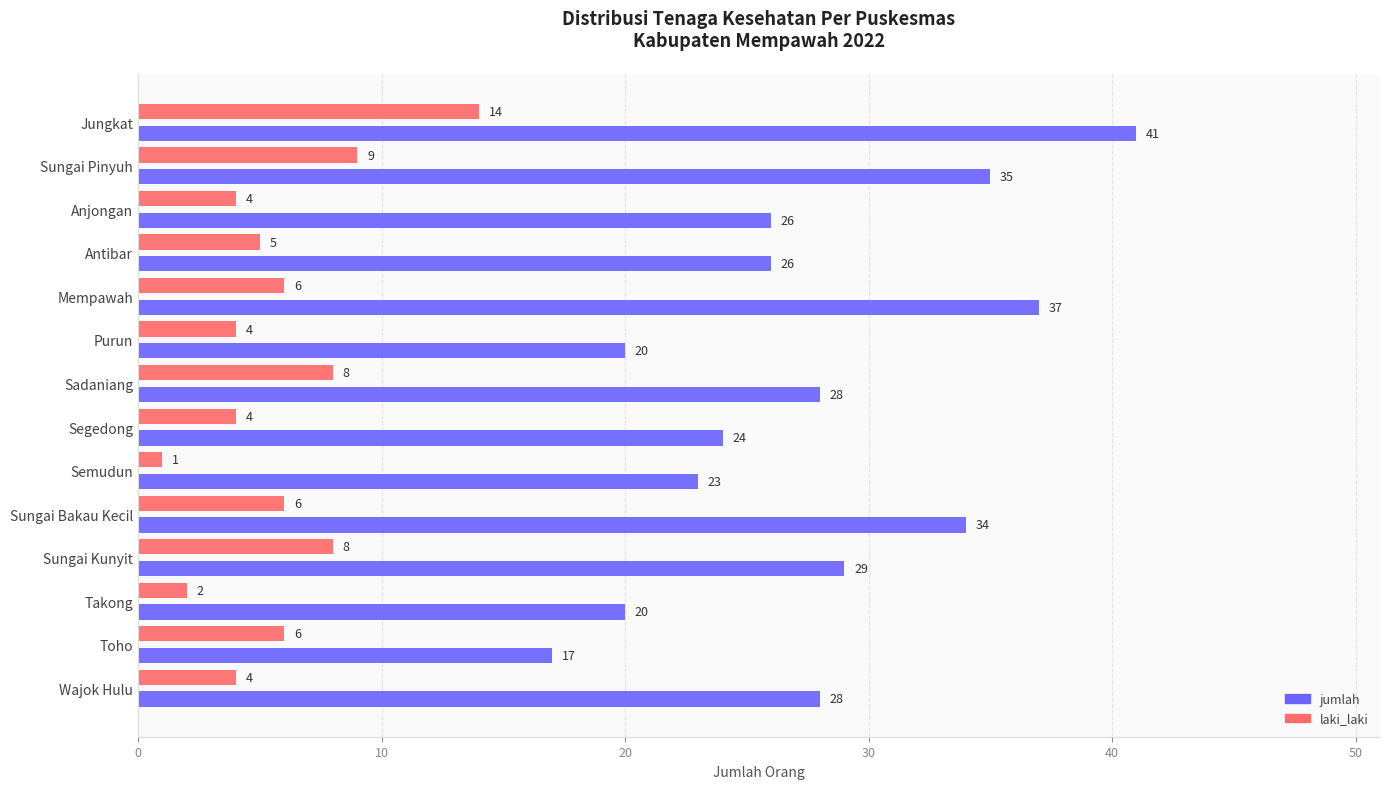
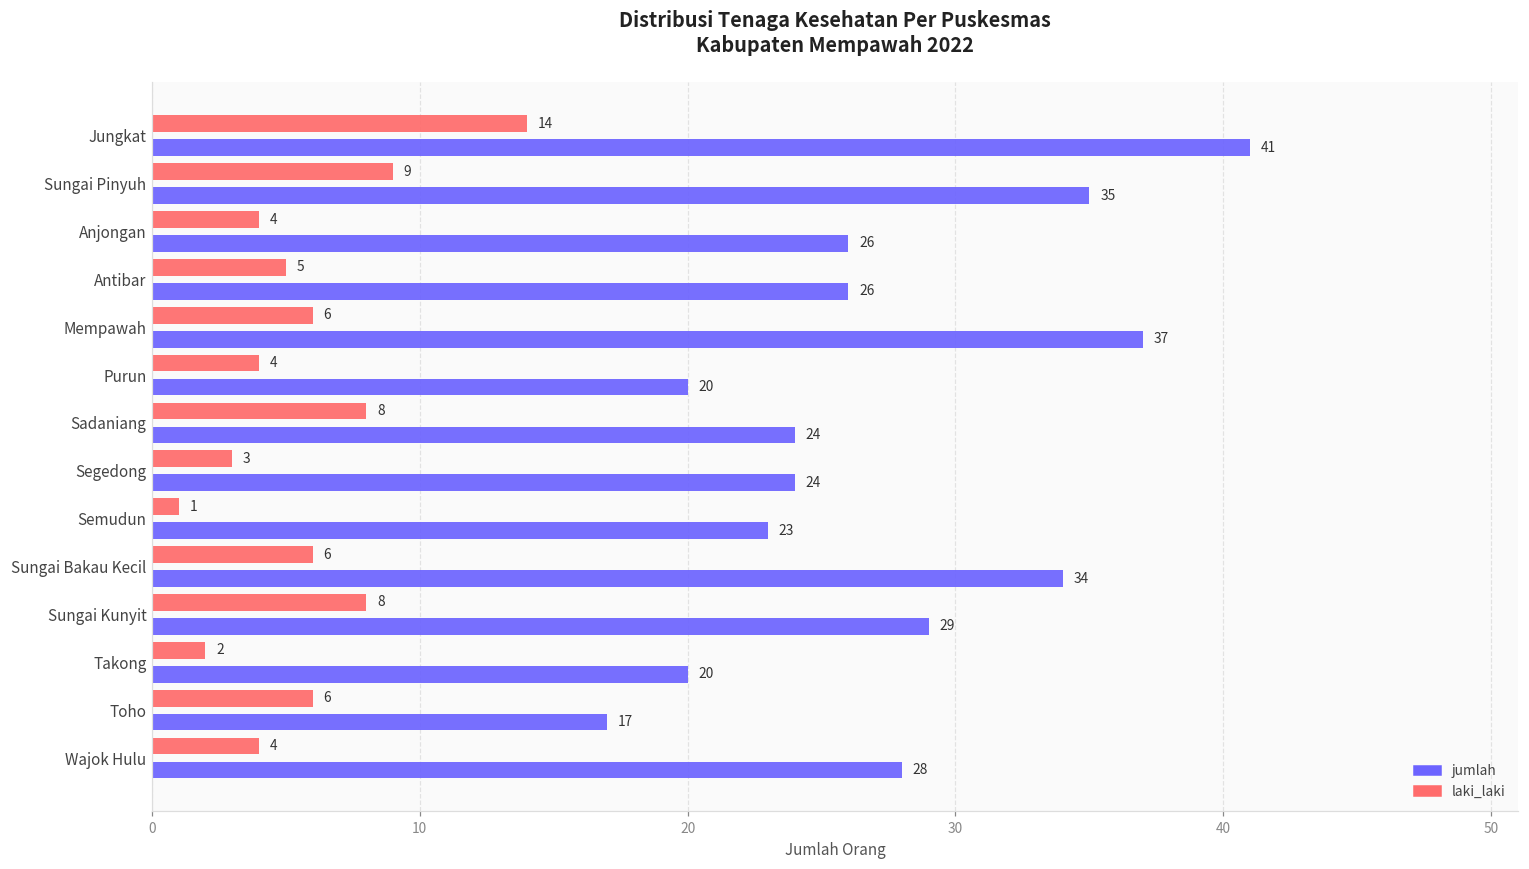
  {
    "jumlah": {
      "Jungkat": 41,
      "Sungai Pinyuh": 35,
      "Anjongan": 26,
      "Antibar": 26,
      "Mempawah": 37,
      "Purun": 20,
-     "Sadaniang": 28,
+     "Sadaniang": 24,
      "Segedong": 24,
      "Semudun": 23,
      "Sungai Bakau Kecil": 34,
      "Sungai Kunyit": 29,
      "Takong": 20,
      "Toho": 17,
      "Wajok Hulu": 28
    },
    "laki_laki": {
      "Jungkat": 14,
      "Sungai Pinyuh": 9,
      "Anjongan": 4,
      "Antibar": 5,
      "Mempawah": 6,
      "Purun": 4,
      "Sadaniang": 8,
-     "Segedong": 4,
+     "Segedong": 3,
      "Semudun": 1,
      "Sungai Bakau Kecil": 6,
      "Sungai Kunyit": 8,
      "Takong": 2,
      "Toho": 6,
      "Wajok Hulu": 4
    }
  }
